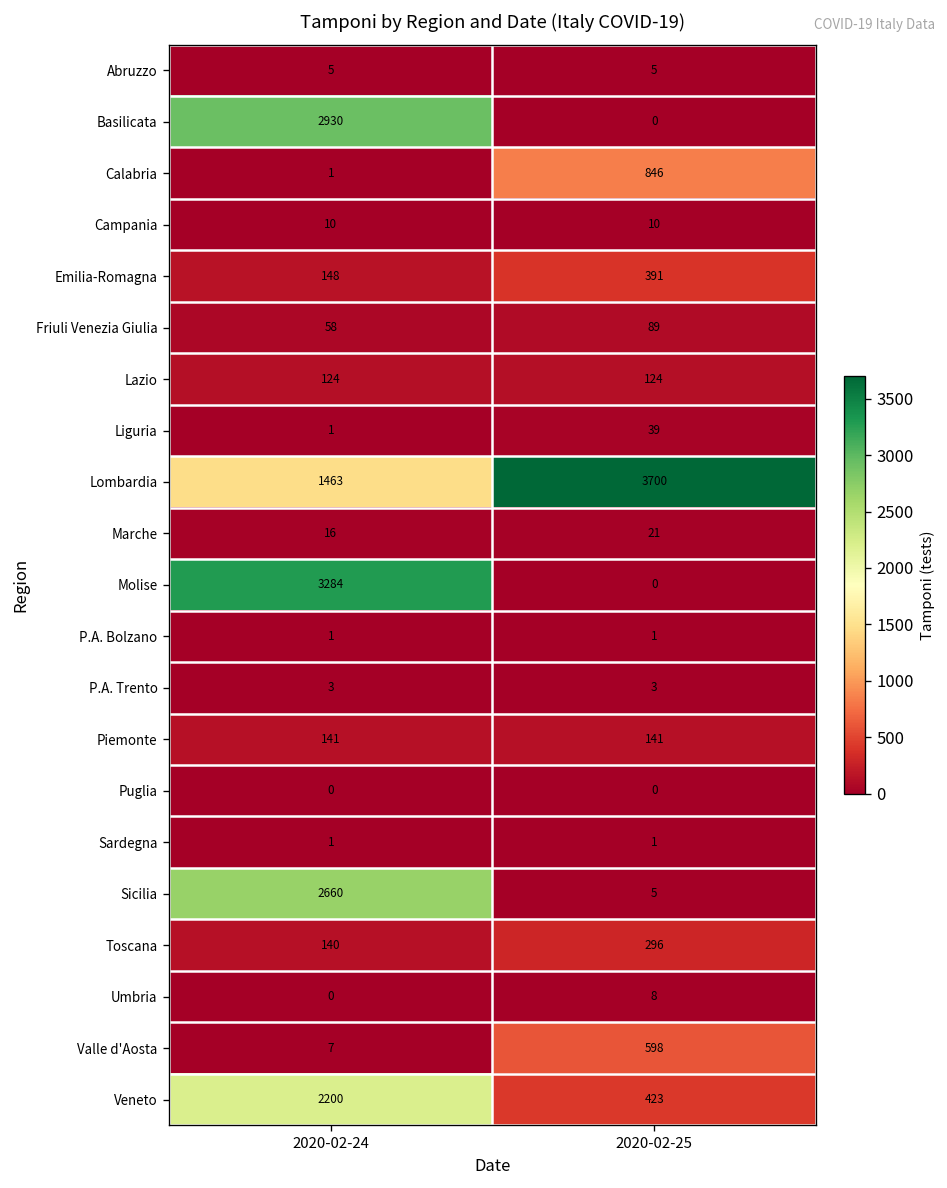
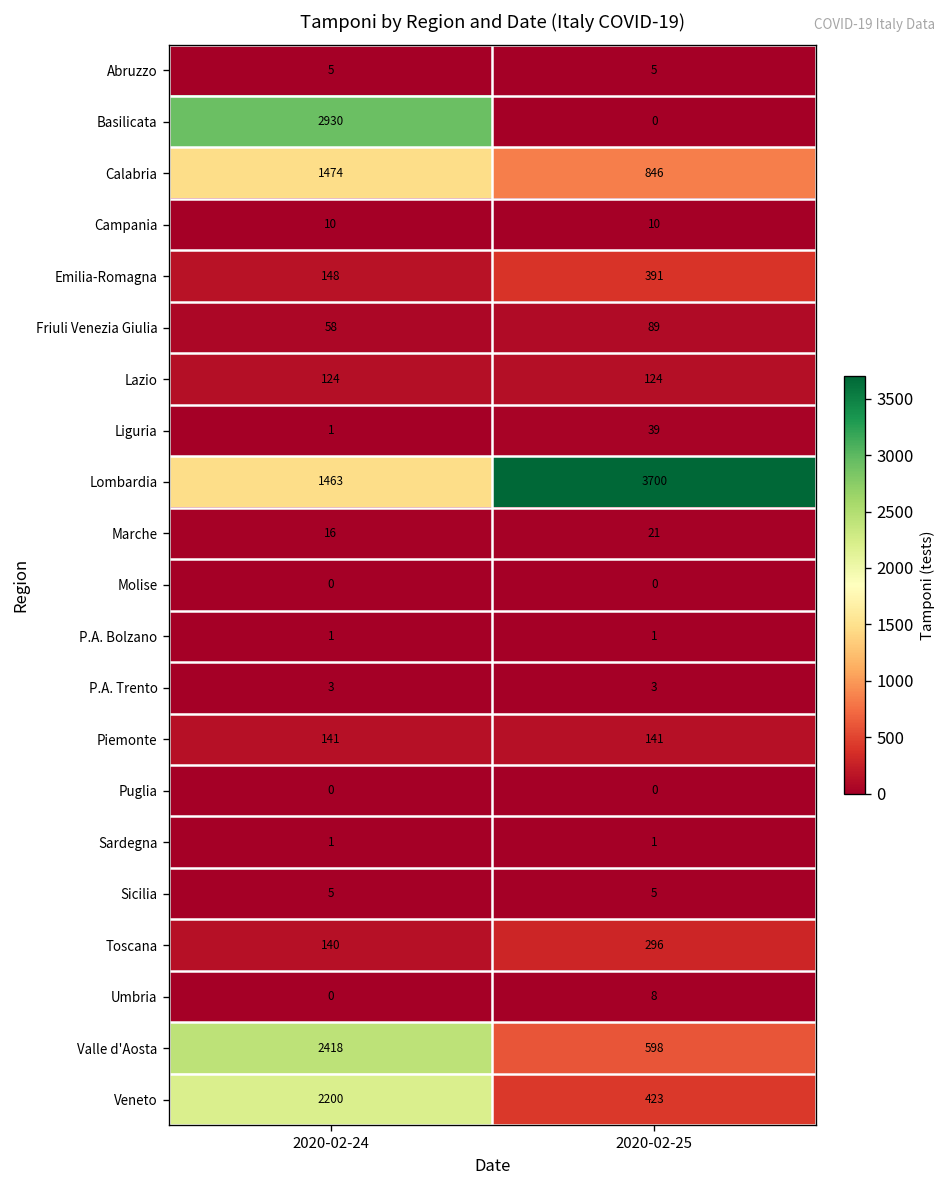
  {
    "Abruzzo": {
      "2020-02-24": 5,
      "2020-02-25": 5
    },
    "Basilicata": {
      "2020-02-24": 2930,
      "2020-02-25": 0
    },
    "Calabria": {
-     "2020-02-24": 1,
+     "2020-02-24": 1474,
      "2020-02-25": 846
    },
    "Campania": {
      "2020-02-24": 10,
      "2020-02-25": 10
    },
    "Emilia-Romagna": {
      "2020-02-24": 148,
      "2020-02-25": 391
    },
    "Friuli Venezia Giulia": {
      "2020-02-24": 58,
      "2020-02-25": 89
    },
    "Lazio": {
      "2020-02-24": 124,
      "2020-02-25": 124
    },
    "Liguria": {
      "2020-02-24": 1,
      "2020-02-25": 39
    },
    "Lombardia": {
      "2020-02-24": 1463,
      "2020-02-25": 3700
    },
    "Marche": {
      "2020-02-24": 16,
      "2020-02-25": 21
    },
    "Molise": {
-     "2020-02-24": 3284,
+     "2020-02-24": 0,
      "2020-02-25": 0
    },
    "P.A. Bolzano": {
      "2020-02-24": 1,
      "2020-02-25": 1
    },
    "P.A. Trento": {
      "2020-02-24": 3,
      "2020-02-25": 3
    },
    "Piemonte": {
      "2020-02-24": 141,
      "2020-02-25": 141
    },
    "Puglia": {
      "2020-02-24": 0,
      "2020-02-25": 0
    },
    "Sardegna": {
      "2020-02-24": 1,
      "2020-02-25": 1
    },
    "Sicilia": {
-     "2020-02-24": 2660,
+     "2020-02-24": 5,
      "2020-02-25": 5
    },
    "Toscana": {
      "2020-02-24": 140,
      "2020-02-25": 296
    },
    "Umbria": {
      "2020-02-24": 0,
      "2020-02-25": 8
    },
    "Valle d'Aosta": {
-     "2020-02-24": 7,
+     "2020-02-24": 2418,
      "2020-02-25": 598
    },
    "Veneto": {
      "2020-02-24": 2200,
      "2020-02-25": 423
    }
  }
